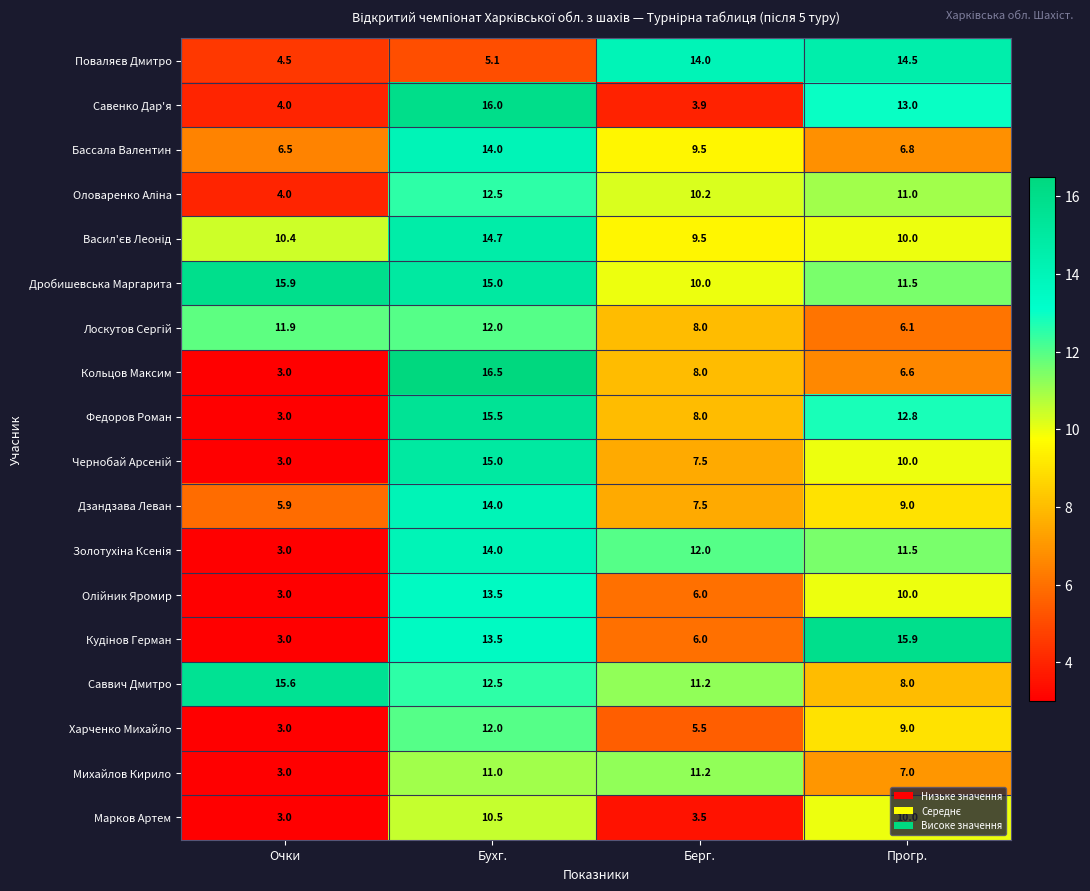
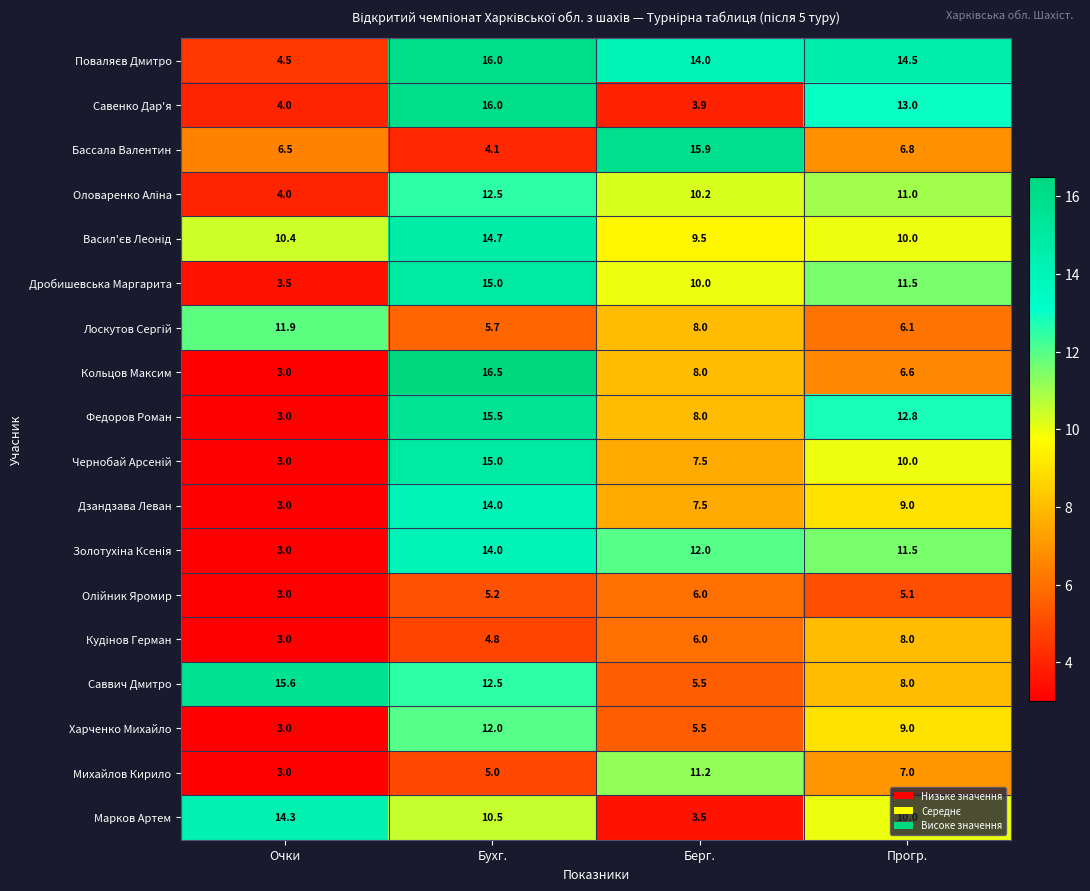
  {
    "Поваляєв Дмитро": {
      "Очки": 4.5,
-     "Бухг.": 5.1,
+     "Бухг.": 16.0,
      "Берг.": 14.0,
      "Прогр.": 14.5
    },
    "Савенко Дар'я": {
      "Очки": 4.0,
      "Бухг.": 16.0,
      "Берг.": 3.9,
      "Прогр.": 13.0
    },
    "Бассала Валентин": {
      "Очки": 6.5,
-     "Бухг.": 14.0,
-     "Берг.": 9.5,
+     "Бухг.": 4.1,
+     "Берг.": 15.9,
      "Прогр.": 6.8
    },
    "Оловаренко Аліна": {
      "Очки": 4.0,
      "Бухг.": 12.5,
      "Берг.": 10.2,
      "Прогр.": 11.0
    },
    "Васил'єв Леонід": {
      "Очки": 10.4,
      "Бухг.": 14.7,
      "Берг.": 9.5,
      "Прогр.": 10.0
    },
    "Дробишевська Маргарита": {
-     "Очки": 15.9,
+     "Очки": 3.5,
      "Бухг.": 15.0,
      "Берг.": 10.0,
      "Прогр.": 11.5
    },
    "Лоскутов Сергій": {
      "Очки": 11.9,
-     "Бухг.": 12.0,
+     "Бухг.": 5.7,
      "Берг.": 8.0,
      "Прогр.": 6.1
    },
    "Кольцов Максим": {
      "Очки": 3.0,
      "Бухг.": 16.5,
      "Берг.": 8.0,
      "Прогр.": 6.6
    },
    "Федоров Роман": {
      "Очки": 3.0,
      "Бухг.": 15.5,
      "Берг.": 8.0,
      "Прогр.": 12.8
    },
    "Чернобай Арсеній": {
      "Очки": 3.0,
      "Бухг.": 15.0,
      "Берг.": 7.5,
      "Прогр.": 10.0
    },
    "Дзандзава Леван": {
-     "Очки": 5.9,
+     "Очки": 3.0,
      "Бухг.": 14.0,
      "Берг.": 7.5,
      "Прогр.": 9.0
    },
    "Золотухіна Ксенія": {
      "Очки": 3.0,
      "Бухг.": 14.0,
      "Берг.": 12.0,
      "Прогр.": 11.5
    },
    "Олійник Яромир": {
      "Очки": 3.0,
-     "Бухг.": 13.5,
+     "Бухг.": 5.2,
      "Берг.": 6.0,
-     "Прогр.": 10.0
+     "Прогр.": 5.1
    },
    "Кудінов Герман": {
      "Очки": 3.0,
-     "Бухг.": 13.5,
+     "Бухг.": 4.8,
      "Берг.": 6.0,
-     "Прогр.": 15.9
+     "Прогр.": 8.0
    },
    "Саввич Дмитро": {
      "Очки": 15.6,
      "Бухг.": 12.5,
-     "Берг.": 11.2,
+     "Берг.": 5.5,
      "Прогр.": 8.0
    },
    "Харченко Михайло": {
      "Очки": 3.0,
      "Бухг.": 12.0,
      "Берг.": 5.5,
      "Прогр.": 9.0
    },
    "Михайлов Кирило": {
      "Очки": 3.0,
-     "Бухг.": 11.0,
+     "Бухг.": 5.0,
      "Берг.": 11.2,
      "Прогр.": 7.0
    },
    "Марков Артем": {
-     "Очки": 3.0,
+     "Очки": 14.3,
      "Бухг.": 10.5,
      "Берг.": 3.5
    }
  }
